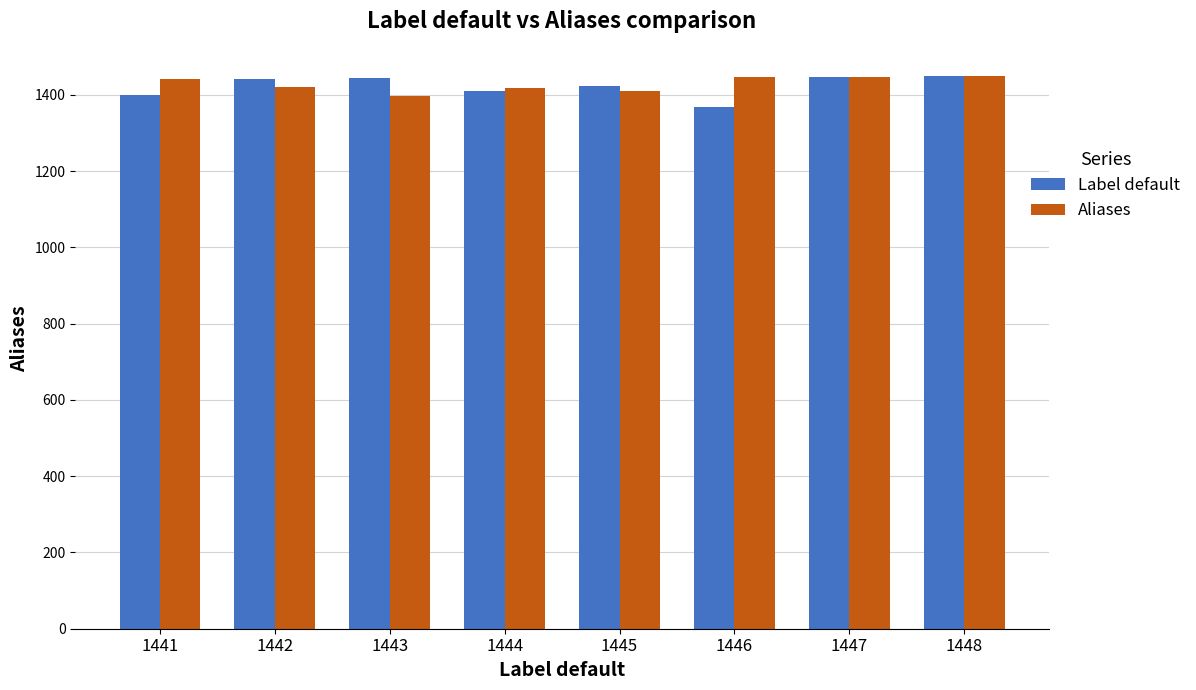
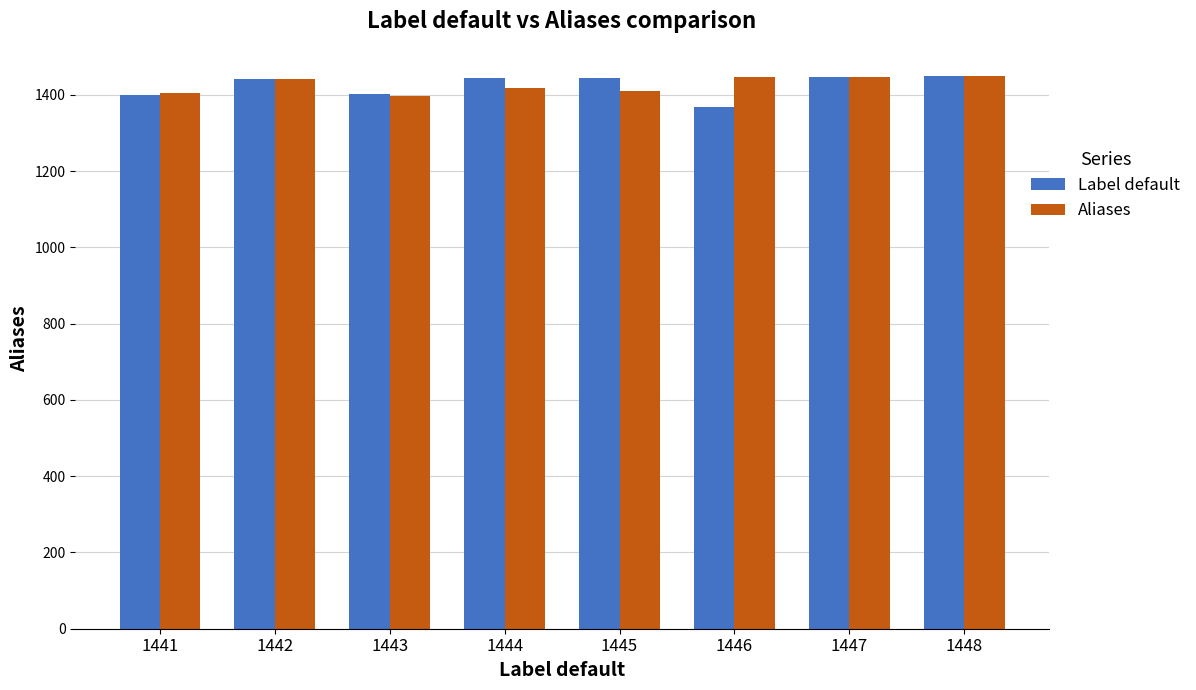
  {
    "Label default": {
      "1441": 1400,
      "1442": 1440,
-     "1443": 1440,
-     "1444": 1410,
-     "1445": 1420,
+     "1443": 1400,
+     "1444": 1440,
+     "1445": 1450,
      "1446": 1370,
      "1447": 1450,
      "1448": 1450
    },
    "Aliases": {
-     "1441": 1440,
-     "1442": 1420,
+     "1441": 1410,
+     "1442": 1440,
      "1443": 1400,
      "1444": 1420,
      "1445": 1410,
      "1446": 1450,
      "1447": 1450,
      "1448": 1450
    }
  }
